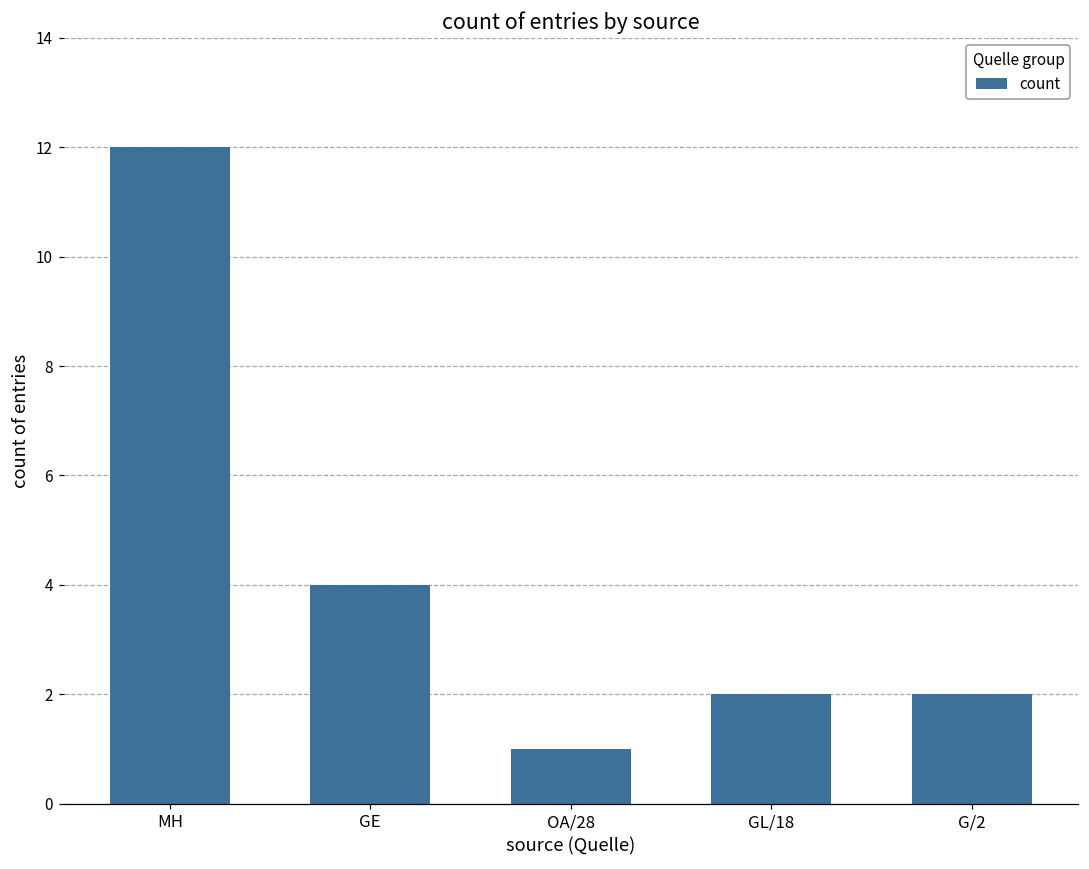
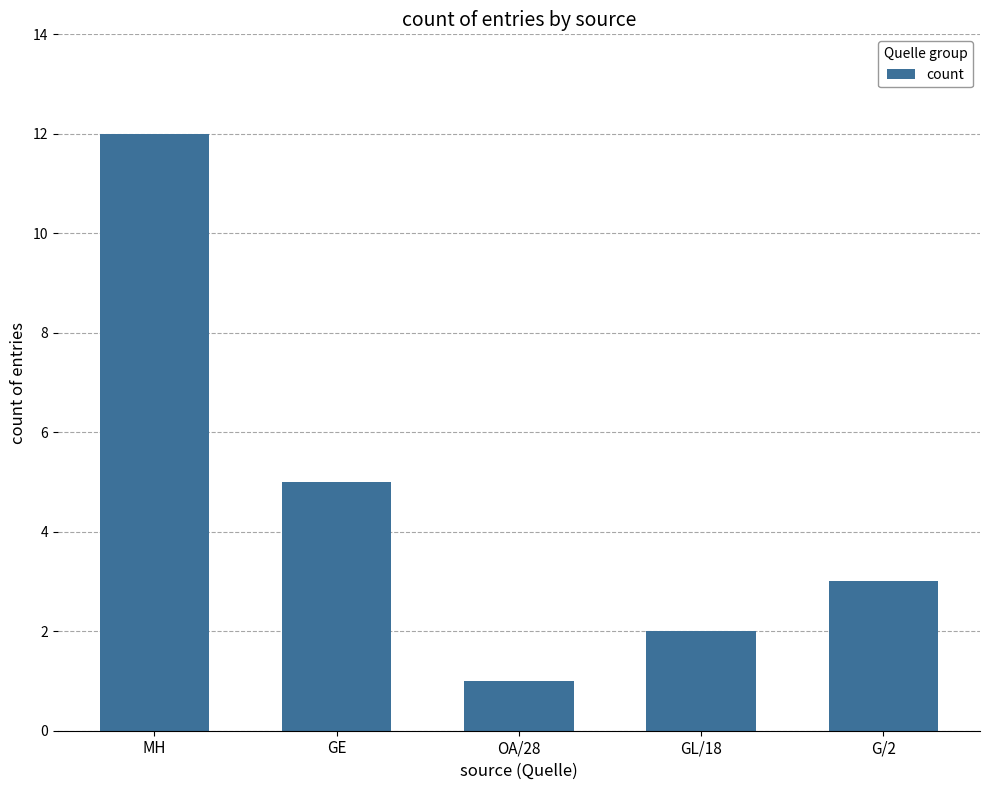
  {
    "MH": 12,
-   "GE": 4,
+   "GE": 5,
    "OA/28": 1,
    "GL/18": 2,
-   "G/2": 2
+   "G/2": 3
  }
